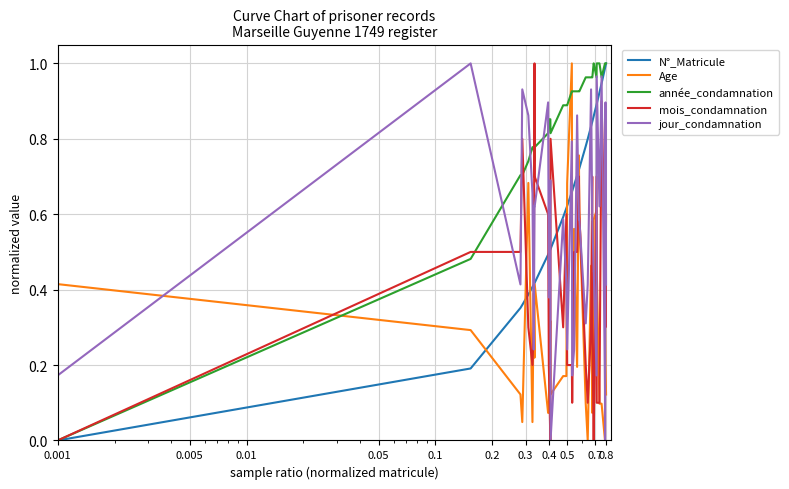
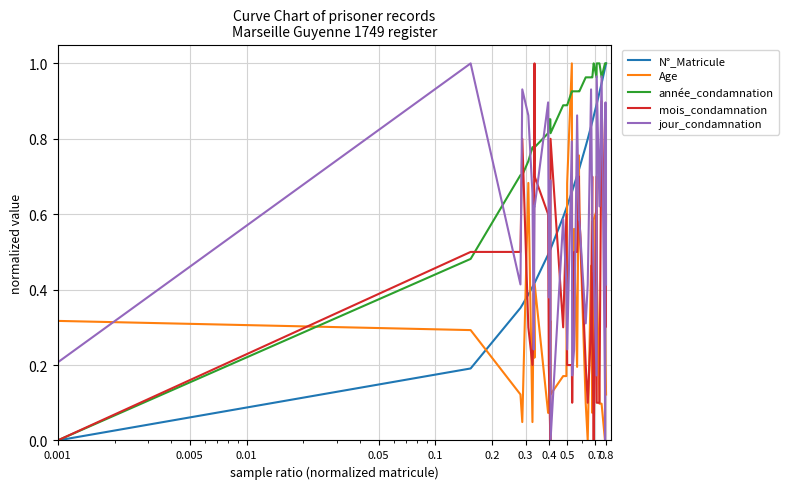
  {
    "Age": {
-     "0.001": 0.41
+     "0.001": 0.32
    },
    "jour_condamnation": {
-     "0.001": 0.17
+     "0.001": 0.21
    }
  }
